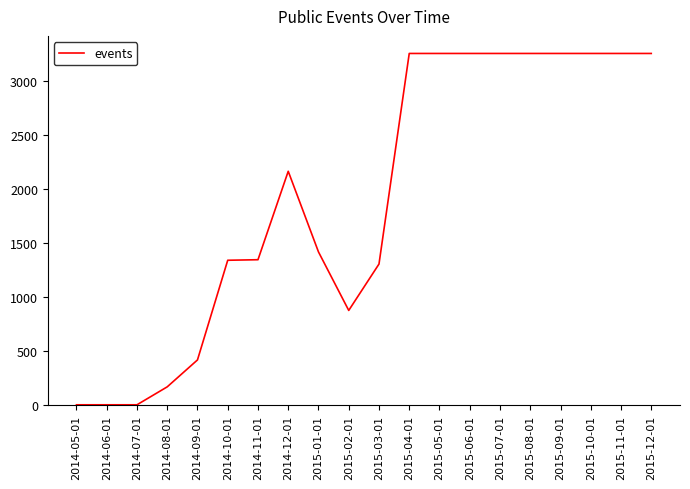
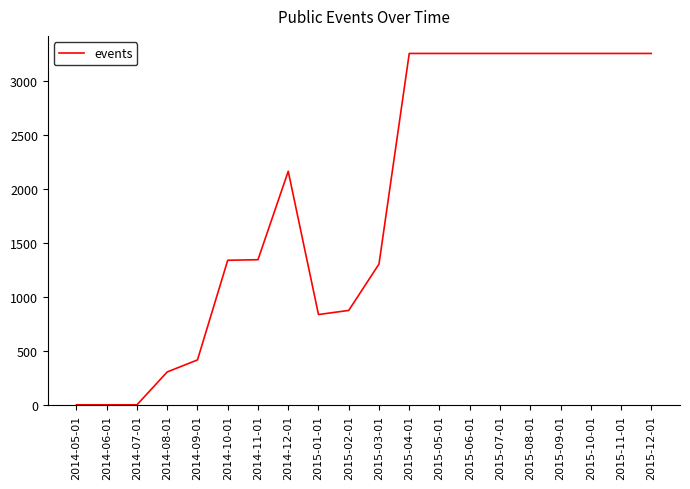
  {
    "2014-05-01": 0,
    "2014-06-01": 0,
    "2014-07-01": 0,
-   "2014-08-01": 170,
+   "2014-08-01": 310,
    "2014-09-01": 420,
    "2014-10-01": 1340,
    "2014-11-01": 1340,
    "2014-12-01": 2160,
-   "2015-01-01": 1420,
+   "2015-01-01": 840,
    "2015-02-01": 870,
    "2015-03-01": 1300,
    "2015-04-01": 3250,
    "2015-05-01": 3250,
    "2015-06-01": 3250,
    "2015-07-01": 3250,
    "2015-08-01": 3250,
    "2015-09-01": 3250,
    "2015-10-01": 3250,
    "2015-11-01": 3250,
    "2015-12-01": 3250
  }
